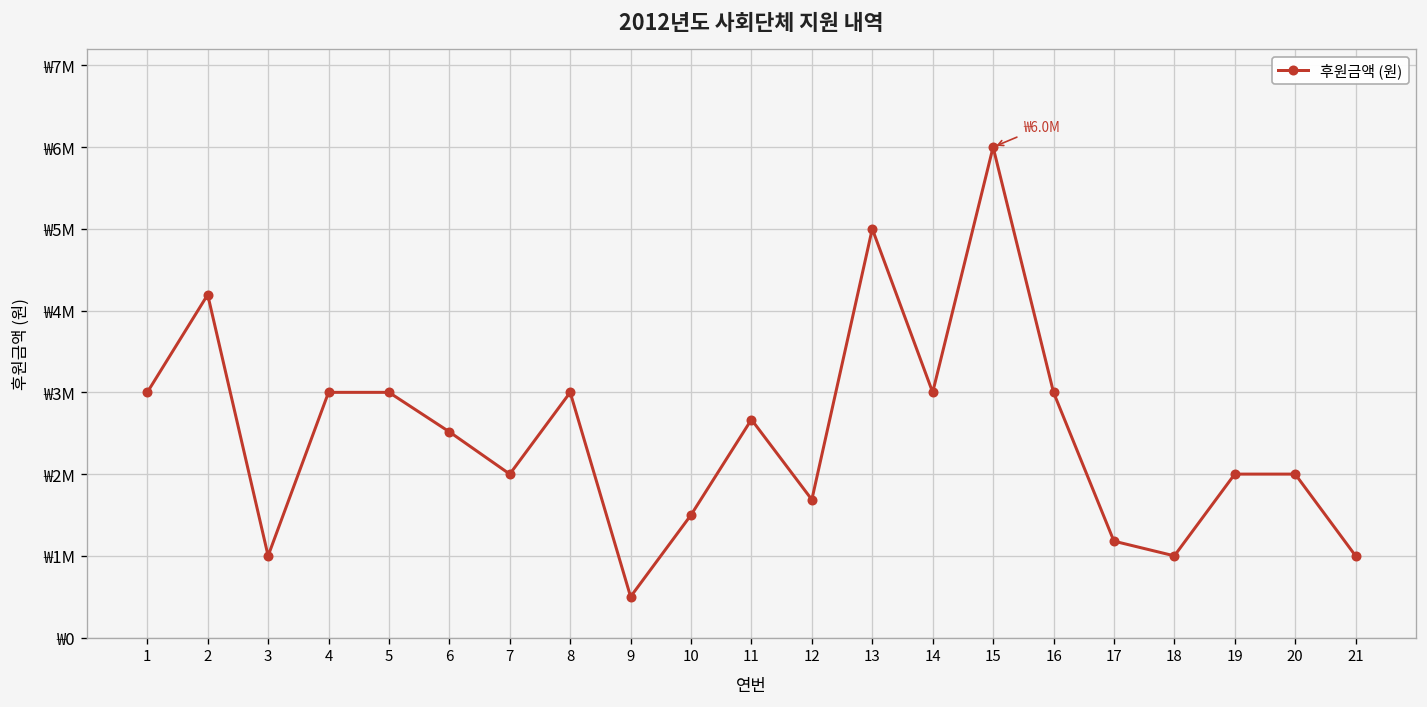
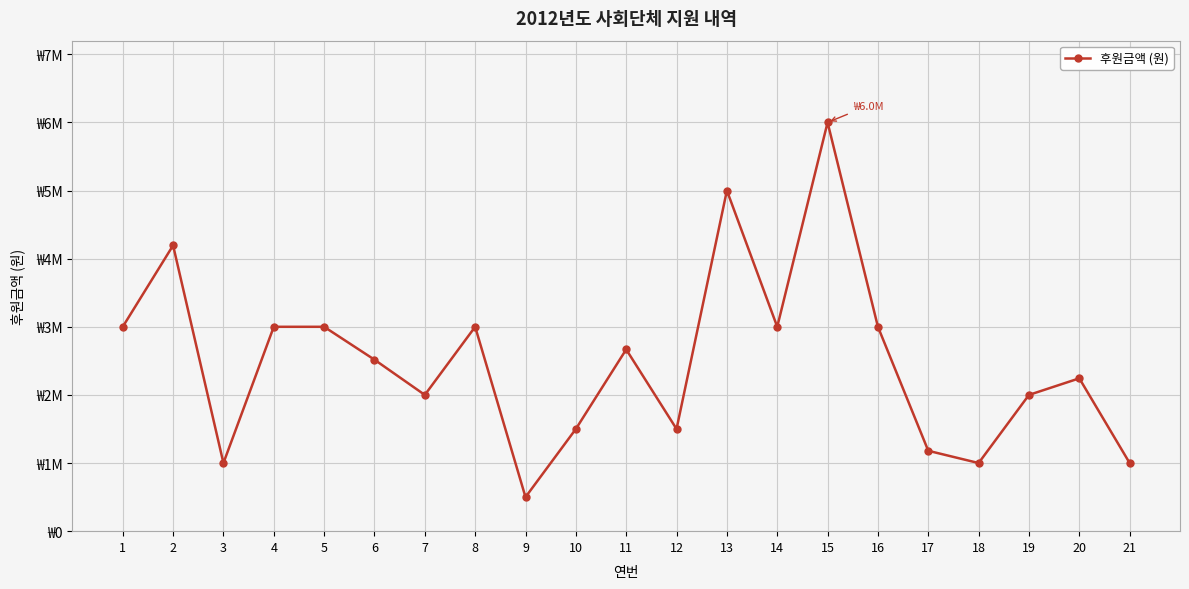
  {
    "1": "₩3000000",
    "2": "₩4200000",
    "3": "₩1000000",
    "4": "₩3000000",
    "5": "₩3000000",
    "6": "₩2500000",
    "7": "₩2000000",
    "8": "₩3000000",
    "9": "₩500000",
    "10": "₩1500000",
    "11": "₩2700000",
-   "12": "₩1700000",
+   "12": "₩1500000",
    "13": "₩5000000",
    "14": "₩3000000",
    "16": "₩3000000",
    "17": "₩1200000",
    "18": "₩1000000",
    "19": "₩2000000",
-   "20": "₩2000000",
+   "20": "₩2200000",
    "21": "₩1000000"
  }
